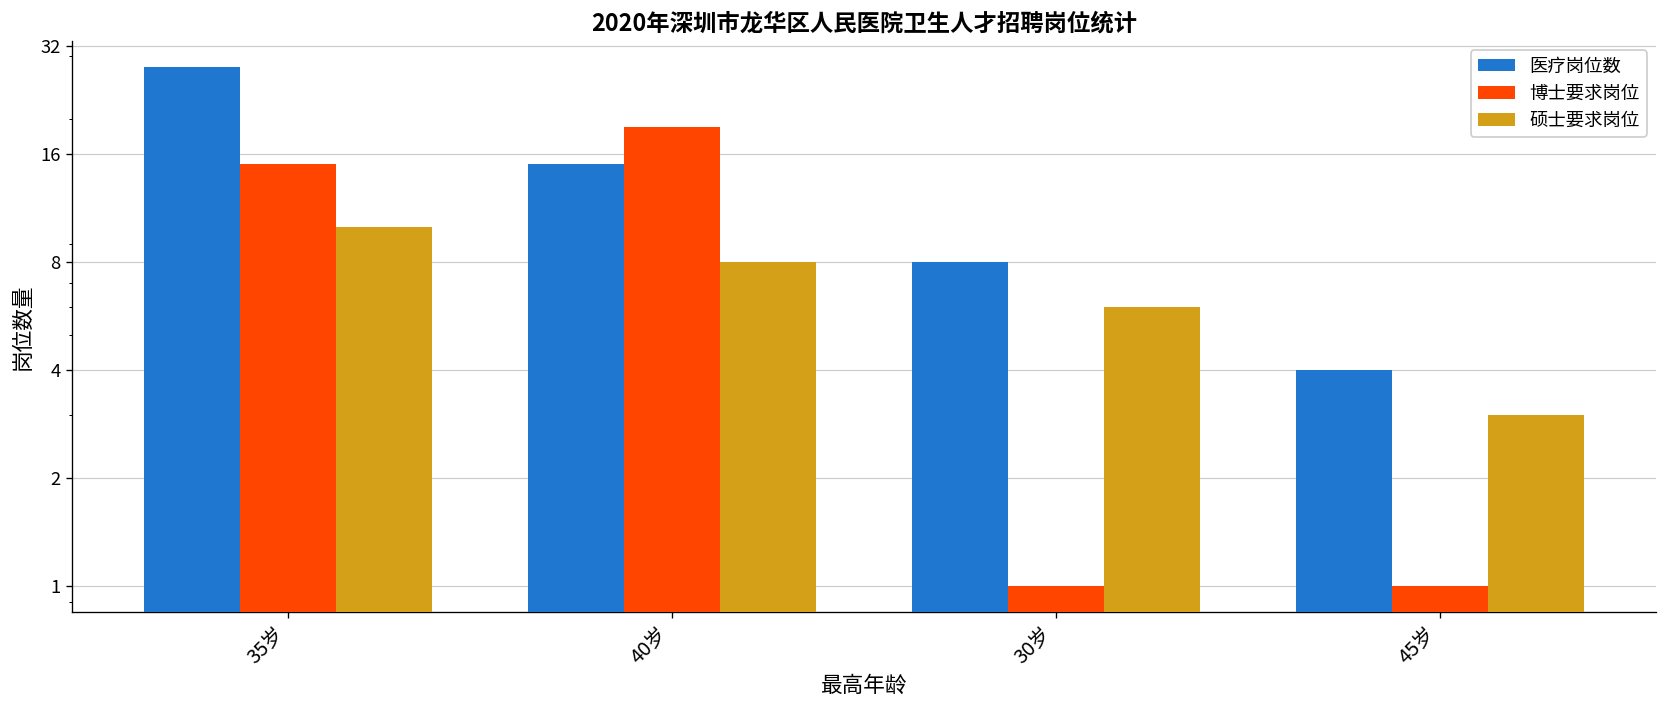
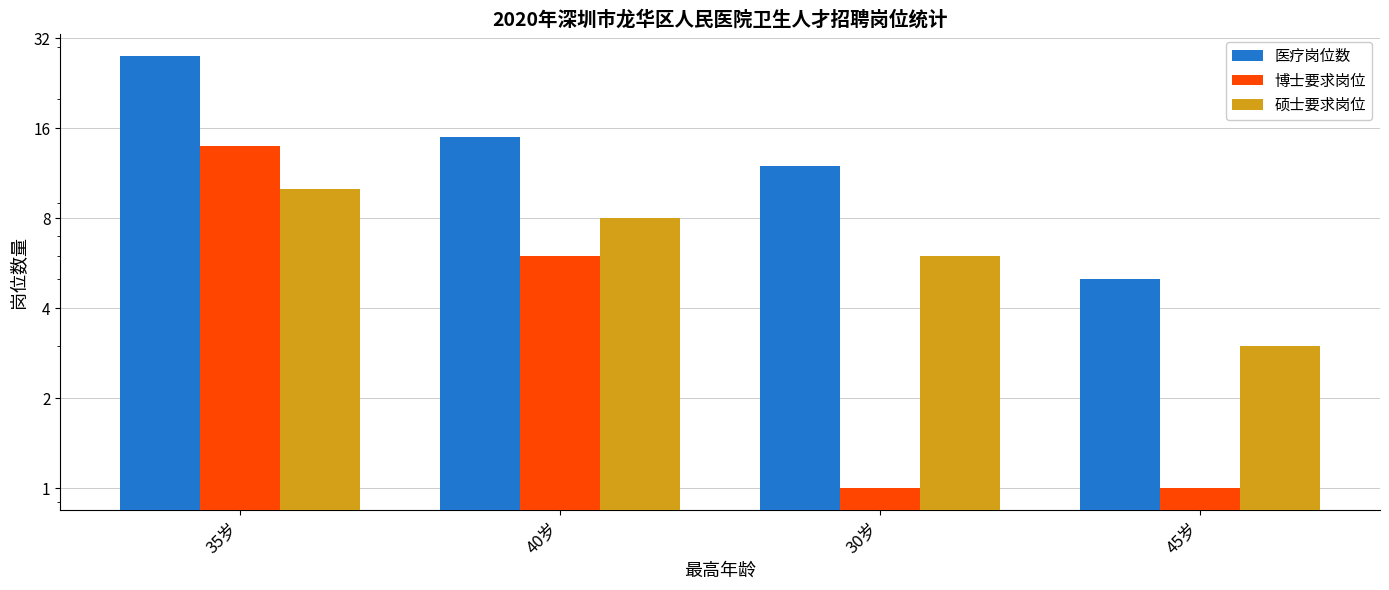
  {
    "医疗岗位数": {
      "35岁": 28,
      "40岁": 15,
-     "30岁": 8,
-     "45岁": 4
+     "30岁": 12,
+     "45岁": 5
    },
    "博士要求岗位": {
-     "35岁": 15,
-     "40岁": 19,
+     "35岁": 14,
+     "40岁": 6,
      "30岁": 1,
      "45岁": 1
    },
    "硕士要求岗位": {
      "35岁": 10,
      "40岁": 8,
      "30岁": 6,
      "45岁": 3
    }
  }
